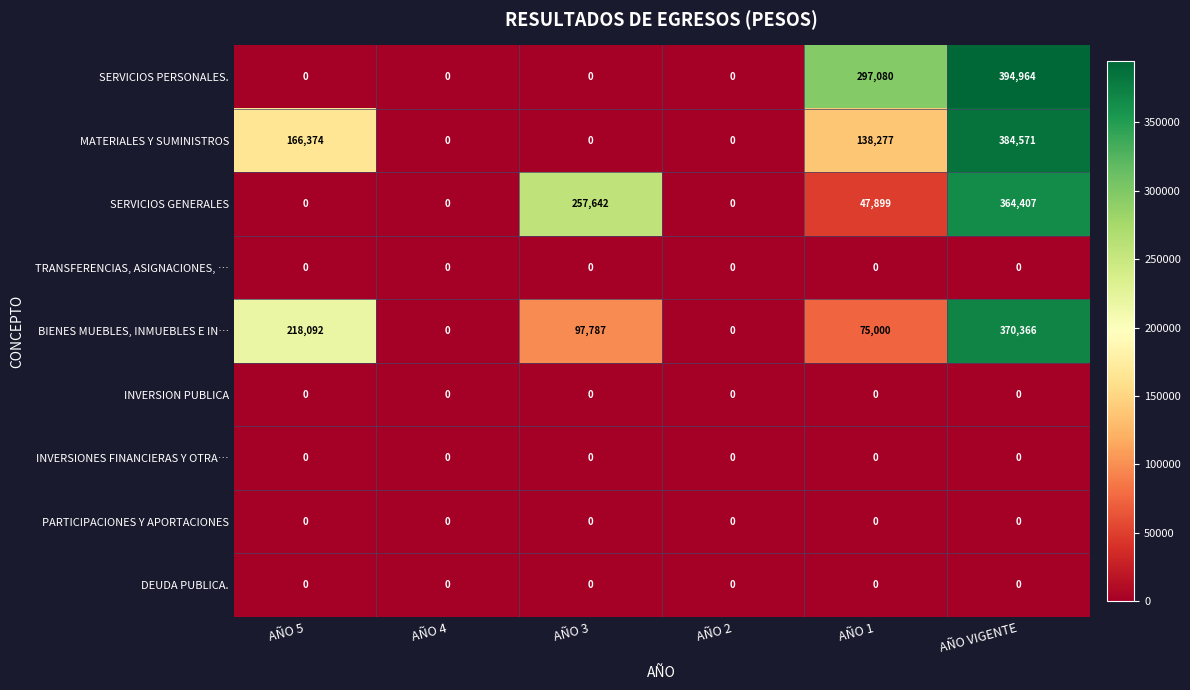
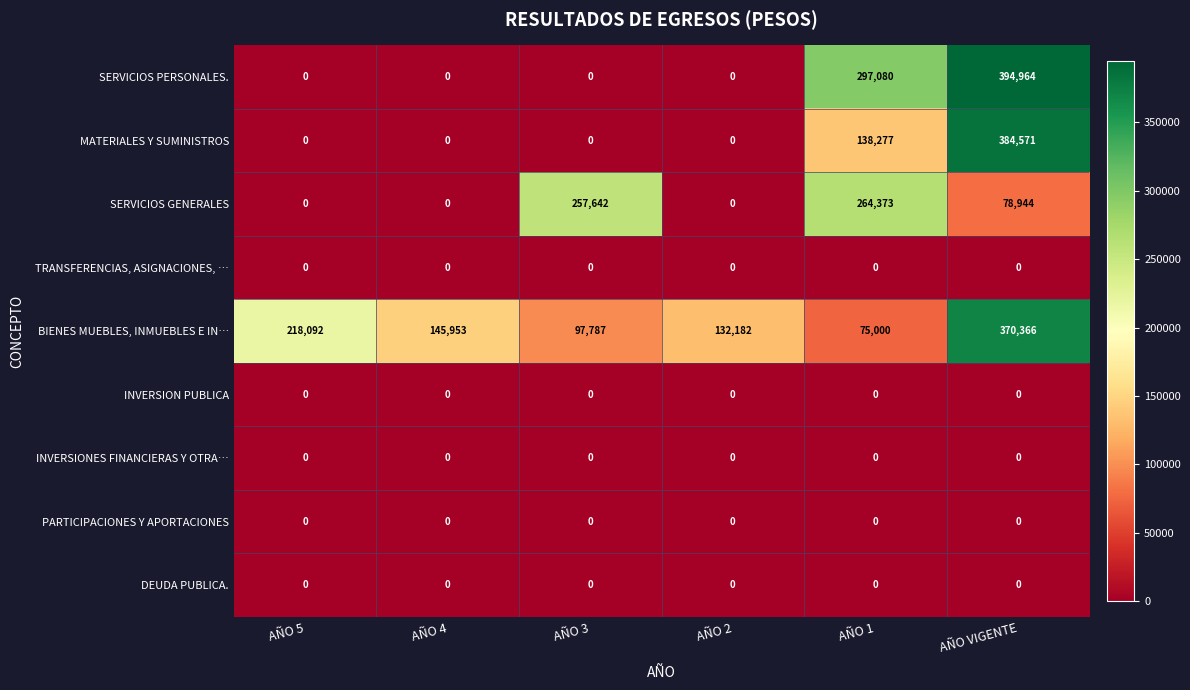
  {
    "SERVICIOS PERSONALES.": {
      "AÑO 5": "0",
      "AÑO 4": "0",
      "AÑO 3": "0",
      "AÑO 2": "0",
      "AÑO 1": "297,080",
      "AÑO VIGENTE": "394,964"
    },
    "MATERIALES Y SUMINISTROS": {
-     "AÑO 5": "166,374",
+     "AÑO 5": "0",
      "AÑO 4": "0",
      "AÑO 3": "0",
      "AÑO 2": "0",
      "AÑO 1": "138,277",
      "AÑO VIGENTE": "384,571"
    },
    "SERVICIOS GENERALES": {
      "AÑO 5": "0",
      "AÑO 4": "0",
      "AÑO 3": "257,642",
      "AÑO 2": "0",
-     "AÑO 1": "47,899",
-     "AÑO VIGENTE": "364,407"
+     "AÑO 1": "264,373",
+     "AÑO VIGENTE": "78,944"
    },
    "TRANSFERENCIAS, ASIGNACIONES, …": {
      "AÑO 5": "0",
      "AÑO 4": "0",
      "AÑO 3": "0",
      "AÑO 2": "0",
      "AÑO 1": "0",
      "AÑO VIGENTE": "0"
    },
    "BIENES MUEBLES, INMUEBLES E IN…": {
      "AÑO 5": "218,092",
-     "AÑO 4": "0",
+     "AÑO 4": "145,953",
      "AÑO 3": "97,787",
-     "AÑO 2": "0",
+     "AÑO 2": "132,182",
      "AÑO 1": "75,000",
      "AÑO VIGENTE": "370,366"
    },
    "INVERSION PUBLICA": {
      "AÑO 5": "0",
      "AÑO 4": "0",
      "AÑO 3": "0",
      "AÑO 2": "0",
      "AÑO 1": "0",
      "AÑO VIGENTE": "0"
    },
    "INVERSIONES FINANCIERAS Y OTRA…": {
      "AÑO 5": "0",
      "AÑO 4": "0",
      "AÑO 3": "0",
      "AÑO 2": "0",
      "AÑO 1": "0",
      "AÑO VIGENTE": "0"
    },
    "PARTICIPACIONES Y APORTACIONES": {
      "AÑO 5": "0",
      "AÑO 4": "0",
      "AÑO 3": "0",
      "AÑO 2": "0",
      "AÑO 1": "0",
      "AÑO VIGENTE": "0"
    },
    "DEUDA PUBLICA.": {
      "AÑO 5": "0",
      "AÑO 4": "0",
      "AÑO 3": "0",
      "AÑO 2": "0",
      "AÑO 1": "0",
      "AÑO VIGENTE": "0"
    }
  }
